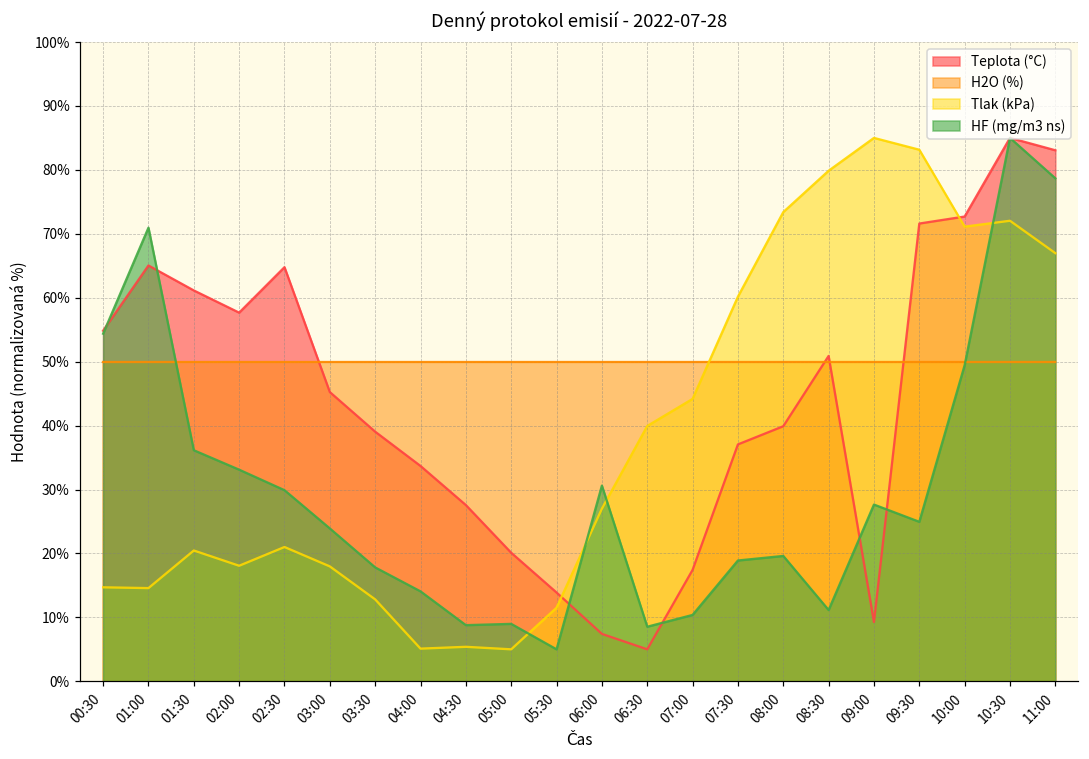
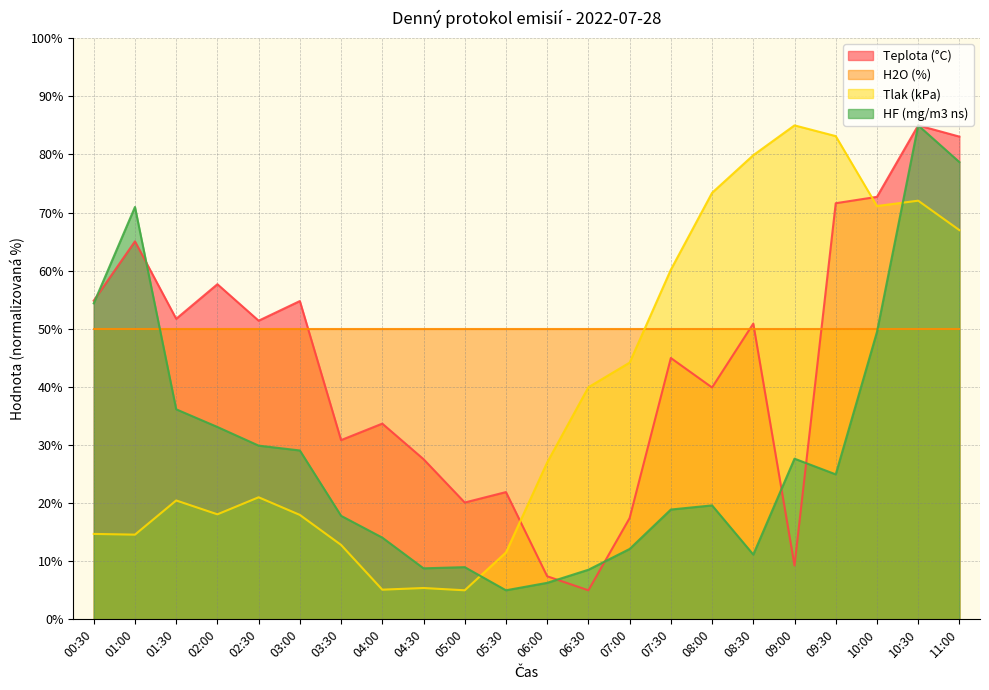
  {
    "Teplota (°C)": {
      "00:30": "55%",
      "01:00": "65%",
-     "01:30": "61%",
+     "01:30": "52%",
      "02:00": "58%",
-     "02:30": "65%",
-     "03:00": "45%",
-     "03:30": "39%",
+     "02:30": "51%",
+     "03:00": "55%",
+     "03:30": "31%",
      "04:00": "34%",
      "04:30": "28%",
      "05:00": "20%",
-     "05:30": "14%",
+     "05:30": "22%",
      "06:00": "7%",
      "06:30": "5%",
      "07:00": "17%",
-     "07:30": "37%",
+     "07:30": "45%",
      "08:00": "40%",
      "08:30": "51%",
      "09:00": "9%",
      "09:30": "72%",
      "10:00": "73%",
      "11:00": "83%"
    },
    "HF (mg/m3 ns)": {
      "00:30": "54%",
      "01:00": "71%",
      "01:30": "36%",
      "02:00": "33%",
      "02:30": "30%",
-     "03:00": "24%",
+     "03:00": "29%",
      "03:30": "18%",
      "04:00": "14%",
      "04:30": "9%",
      "05:00": "9%",
      "05:30": "5%",
-     "06:00": "31%",
+     "06:00": "6%",
      "06:30": "9%",
-     "07:00": "10%",
+     "07:00": "12%",
      "07:30": "19%",
      "08:00": "20%",
      "08:30": "11%",
      "09:00": "28%",
      "09:30": "25%",
      "10:00": "49%",
      "11:00": "79%"
    }
  }
